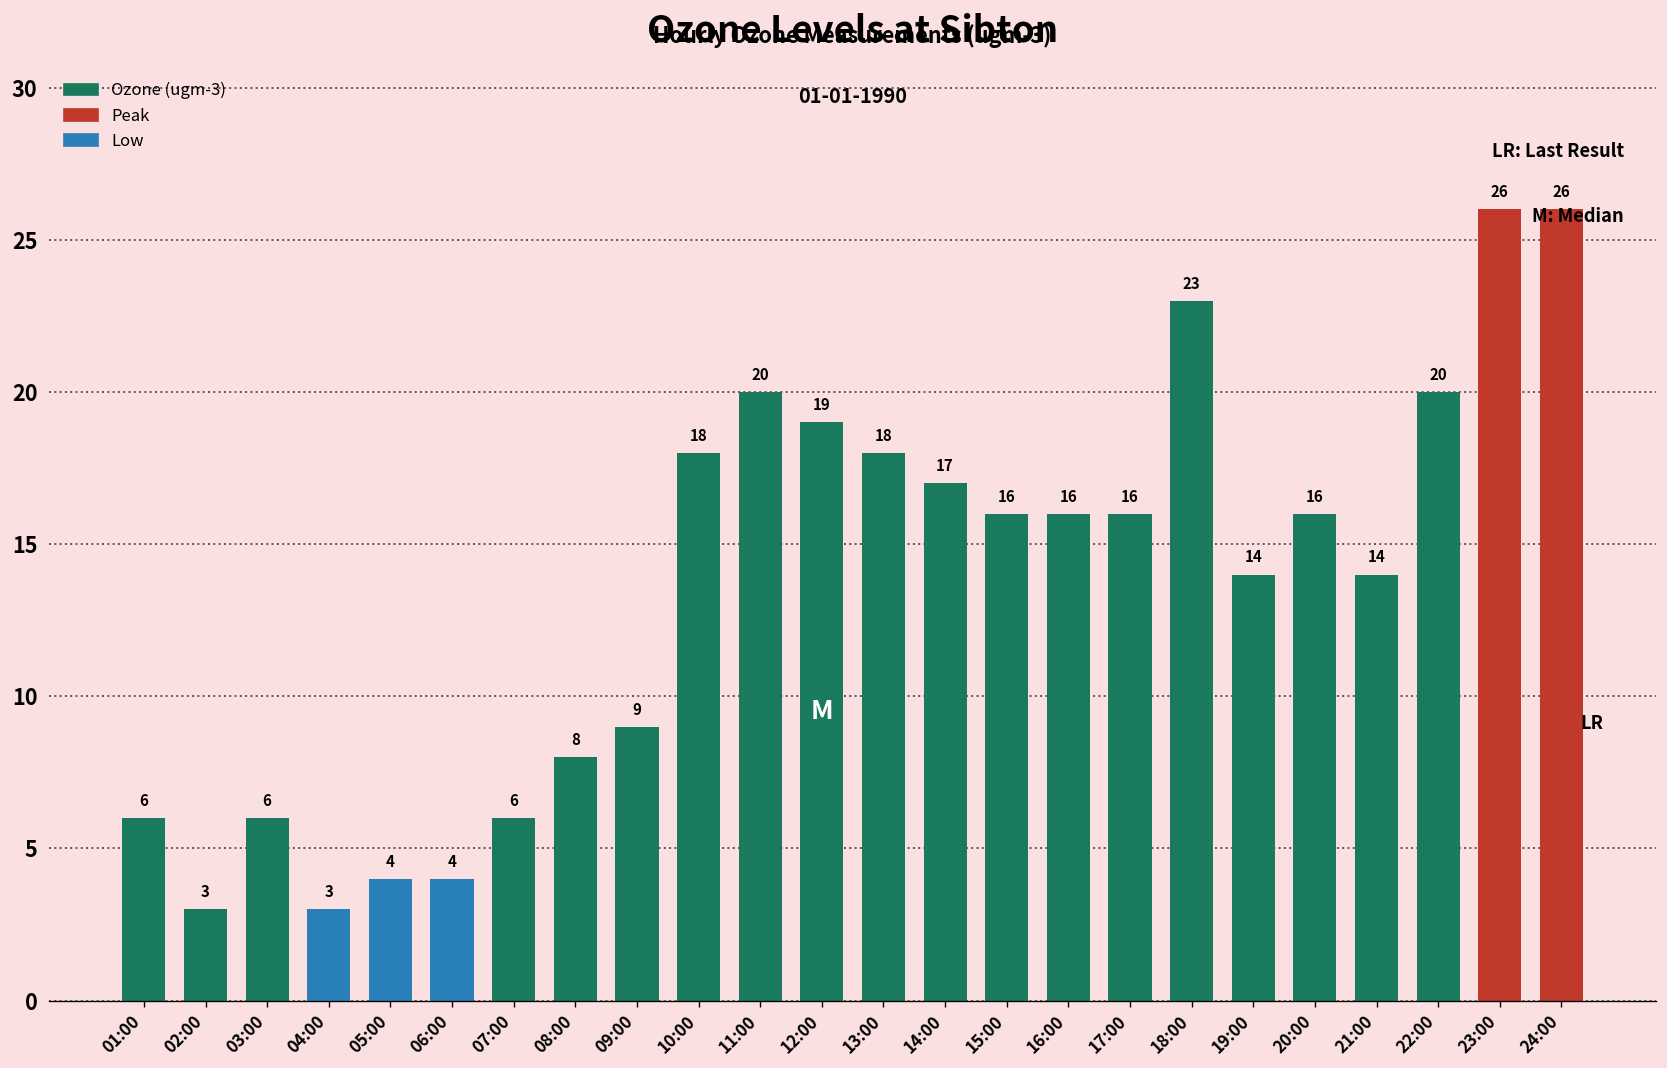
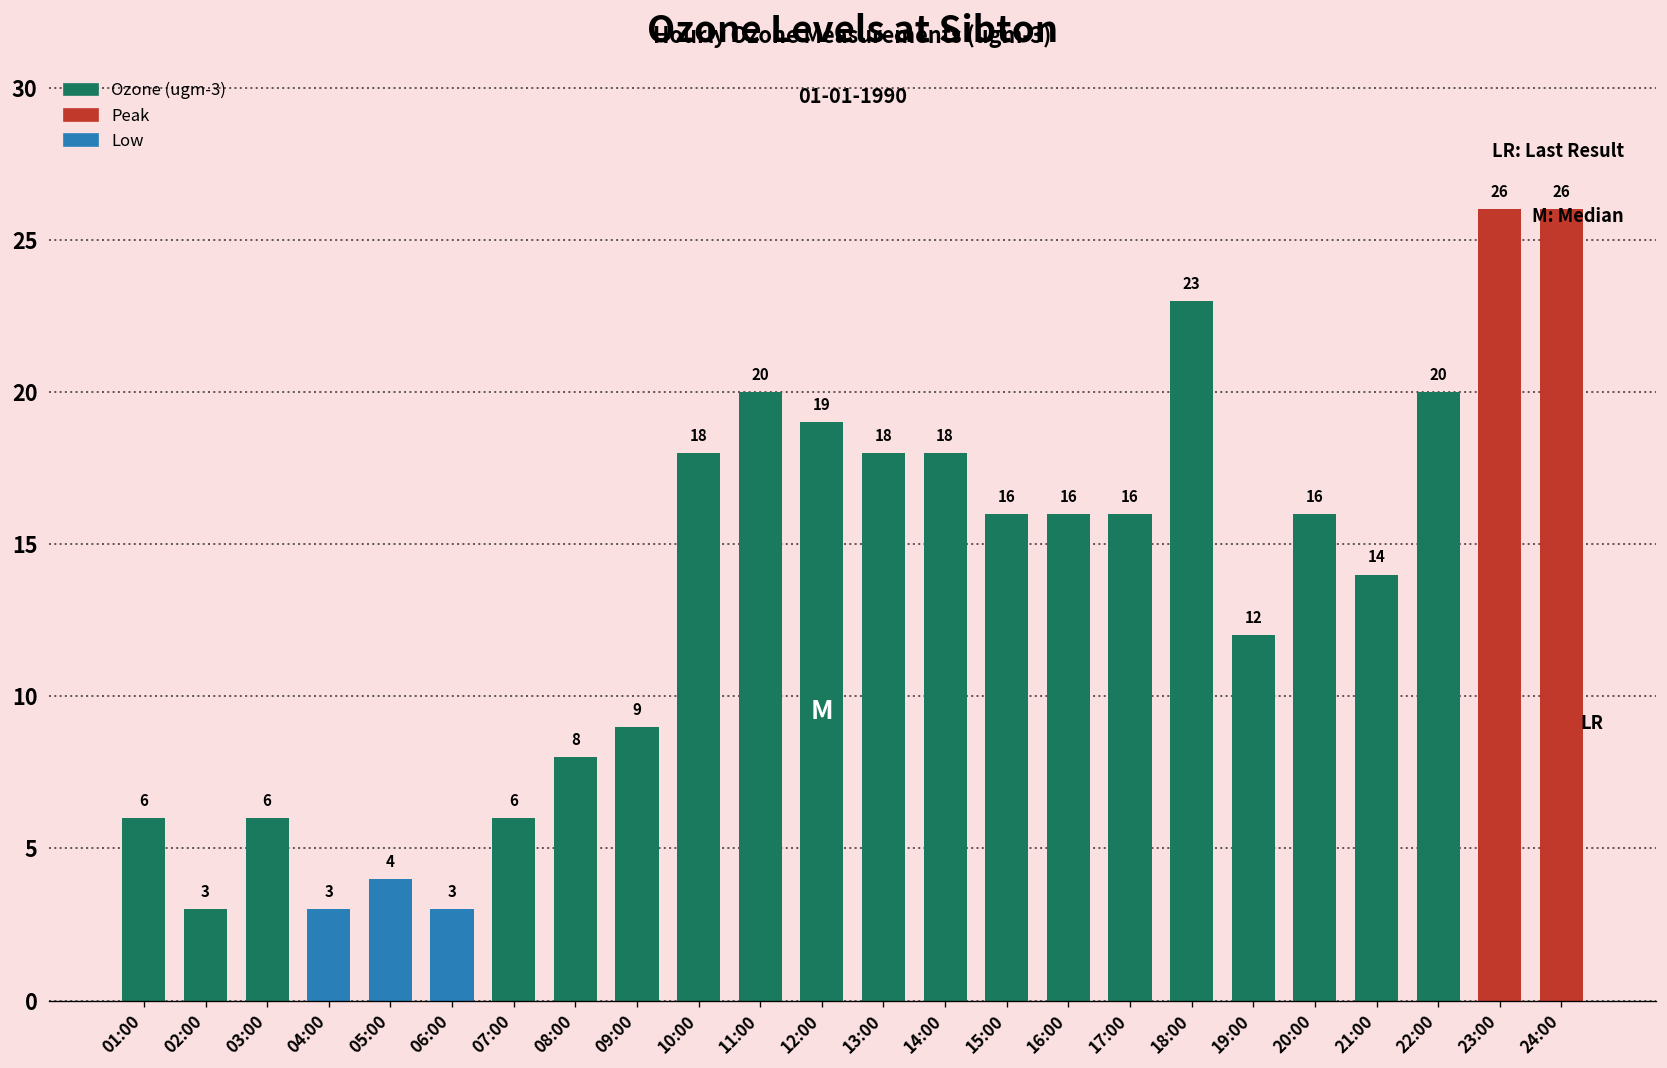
  {
    "01:00": 6,
    "02:00": 3,
    "03:00": 6,
    "04:00": 3,
    "05:00": 4,
-   "06:00": 4,
+   "06:00": 3,
    "07:00": 6,
    "08:00": 8,
    "09:00": 9,
    "10:00": 18,
    "11:00": 20,
    "12:00": 19,
    "13:00": 18,
-   "14:00": 17,
+   "14:00": 18,
    "15:00": 16,
    "16:00": 16,
    "17:00": 16,
    "18:00": 23,
-   "19:00": 14,
+   "19:00": 12,
    "20:00": 16,
    "21:00": 14,
    "22:00": 20,
    "23:00": 26,
    "24:00": 26
  }
